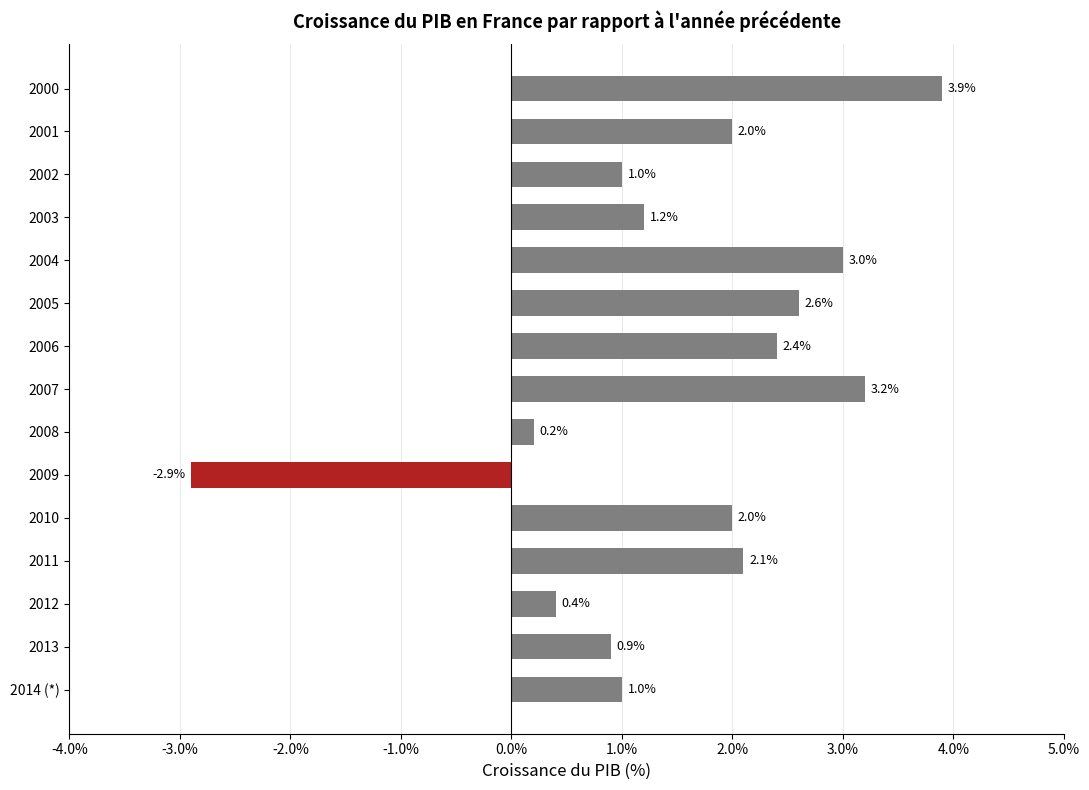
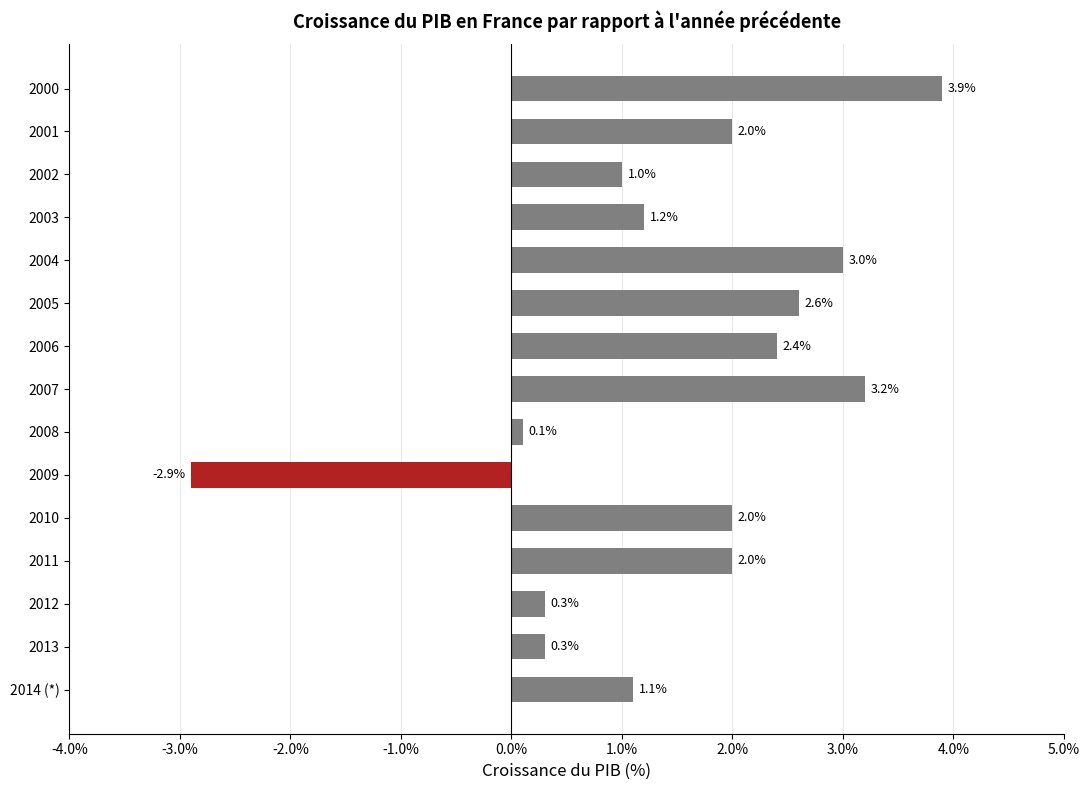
  {
    "2000": "3.9%",
    "2001": "2.0%",
    "2002": "1.0%",
    "2003": "1.2%",
    "2004": "3.0%",
    "2005": "2.6%",
    "2006": "2.4%",
    "2007": "3.2%",
-   "2008": "0.2%",
+   "2008": "0.1%",
    "2009": "-2.9%",
    "2010": "2.0%",
-   "2011": "2.1%",
-   "2012": "0.4%",
-   "2013": "0.9%",
-   "2014 (*)": "1.0%"
+   "2011": "2.0%",
+   "2012": "0.3%",
+   "2013": "0.3%",
+   "2014 (*)": "1.1%"
  }
